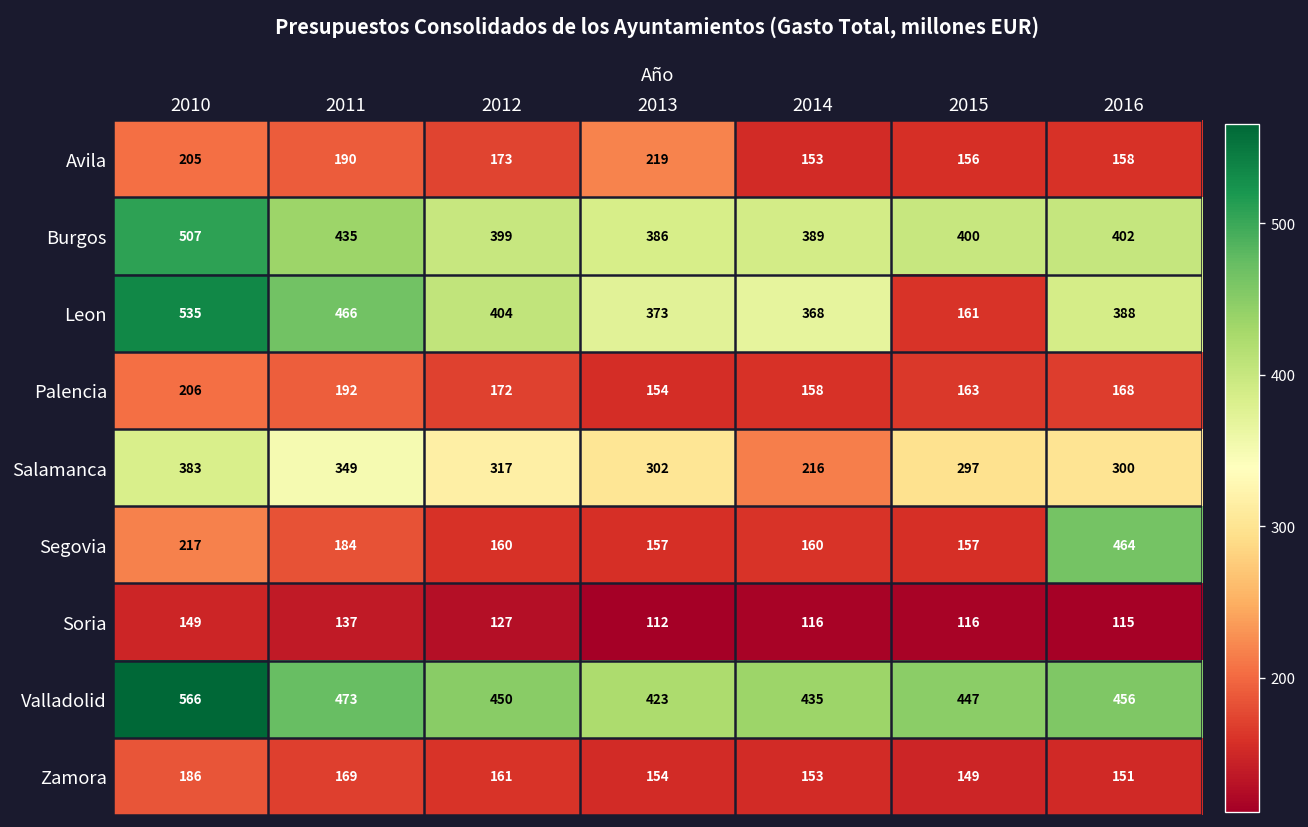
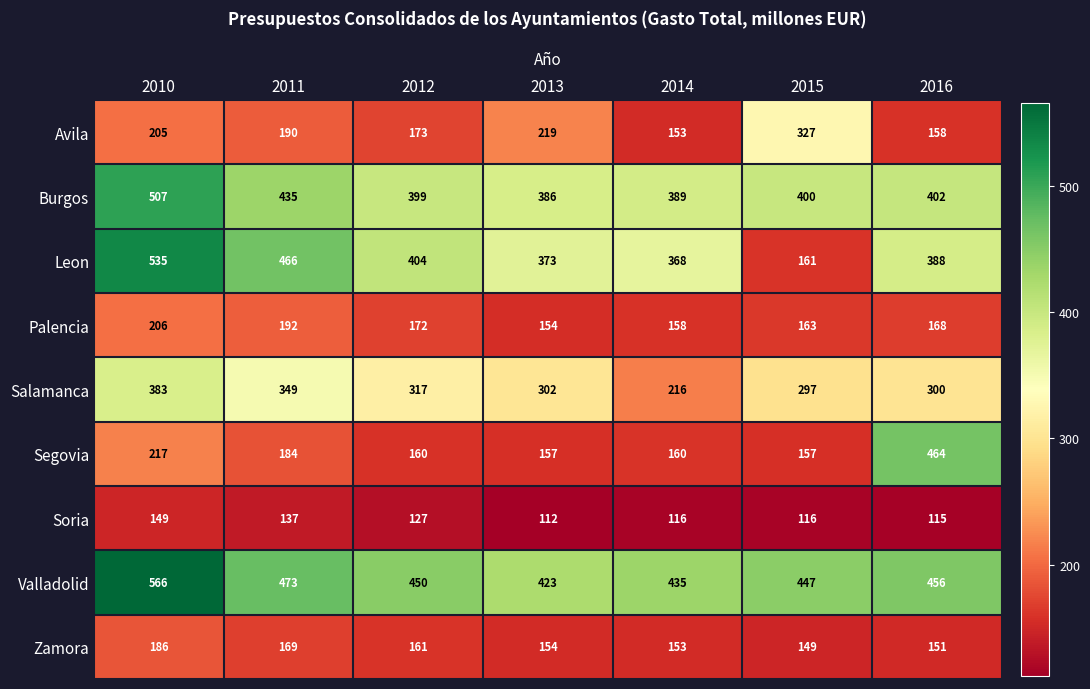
  {
    "Avila": {
      "2010": 205,
      "2011": 190,
      "2012": 173,
      "2013": 219,
      "2014": 153,
-     "2015": 156,
+     "2015": 327,
      "2016": 158
    },
    "Burgos": {
      "2010": 507,
      "2011": 435,
      "2012": 399,
      "2013": 386,
      "2014": 389,
      "2015": 400,
      "2016": 402
    },
    "Leon": {
      "2010": 535,
      "2011": 466,
      "2012": 404,
      "2013": 373,
      "2014": 368,
      "2015": 161,
      "2016": 388
    },
    "Palencia": {
      "2010": 206,
      "2011": 192,
      "2012": 172,
      "2013": 154,
      "2014": 158,
      "2015": 163,
      "2016": 168
    },
    "Salamanca": {
      "2010": 383,
      "2011": 349,
      "2012": 317,
      "2013": 302,
      "2014": 216,
      "2015": 297,
      "2016": 300
    },
    "Segovia": {
      "2010": 217,
      "2011": 184,
      "2012": 160,
      "2013": 157,
      "2014": 160,
      "2015": 157,
      "2016": 464
    },
    "Soria": {
      "2010": 149,
      "2011": 137,
      "2012": 127,
      "2013": 112,
      "2014": 116,
      "2015": 116,
      "2016": 115
    },
    "Valladolid": {
      "2010": 566,
      "2011": 473,
      "2012": 450,
      "2013": 423,
      "2014": 435,
      "2015": 447,
      "2016": 456
    },
    "Zamora": {
      "2010": 186,
      "2011": 169,
      "2012": 161,
      "2013": 154,
      "2014": 153,
      "2015": 149,
      "2016": 151
    }
  }
